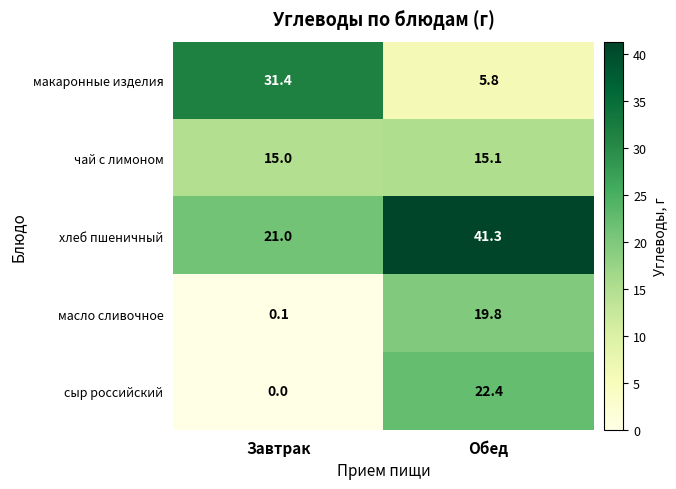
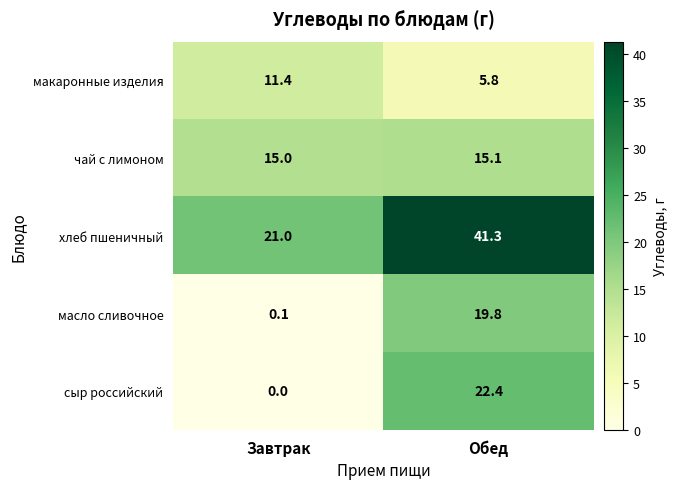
  {
    "макаронные изделия": {
-     "Завтрак": 31.4,
+     "Завтрак": 11.4,
      "Обед": 5.8
    },
    "чай с лимоном": {
      "Завтрак": 15.0,
      "Обед": 15.1
    },
    "хлеб пшеничный": {
      "Завтрак": 21.0,
      "Обед": 41.3
    },
    "масло сливочное": {
      "Завтрак": 0.1,
      "Обед": 19.8
    },
    "сыр российский": {
      "Завтрак": 0.0,
      "Обед": 22.4
    }
  }
